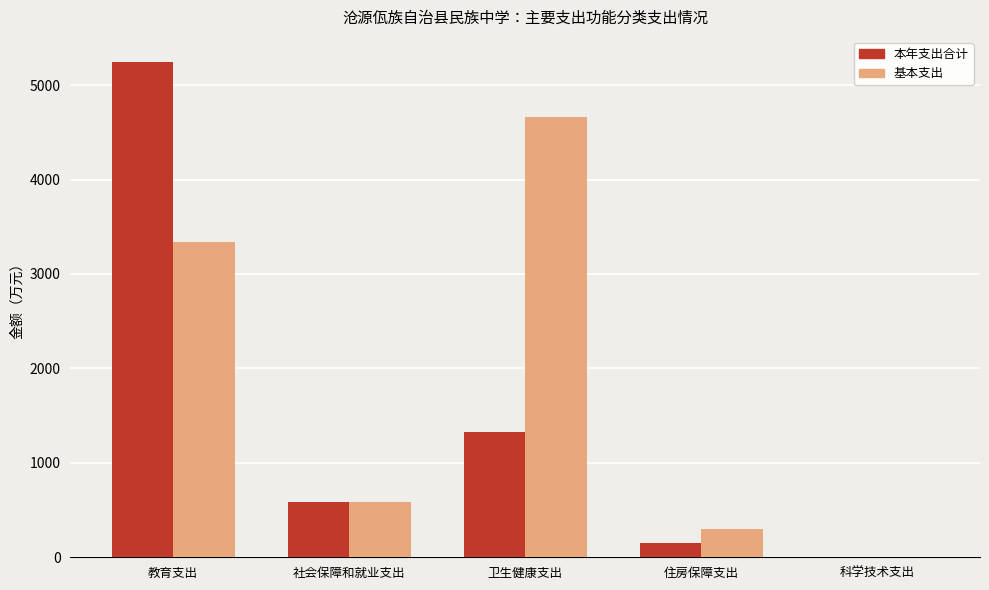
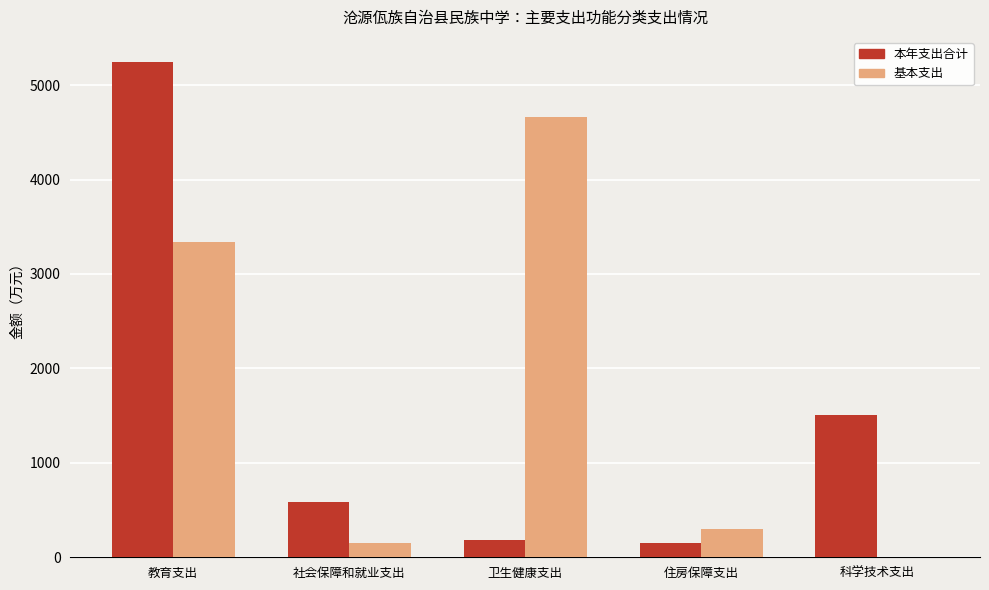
  {
    "本年支出合计": {
      "教育支出": 5200,
      "社会保障和就业支出": 600,
-     "卫生健康支出": 1300,
+     "卫生健康支出": 200,
      "住房保障支出": 100,
-     "科学技术支出": 0
+     "科学技术支出": 1500
    },
    "基本支出": {
      "教育支出": 3300,
-     "社会保障和就业支出": 600,
+     "社会保障和就业支出": 100,
      "卫生健康支出": 4700,
      "住房保障支出": 300,
      "科学技术支出": 0
    }
  }
